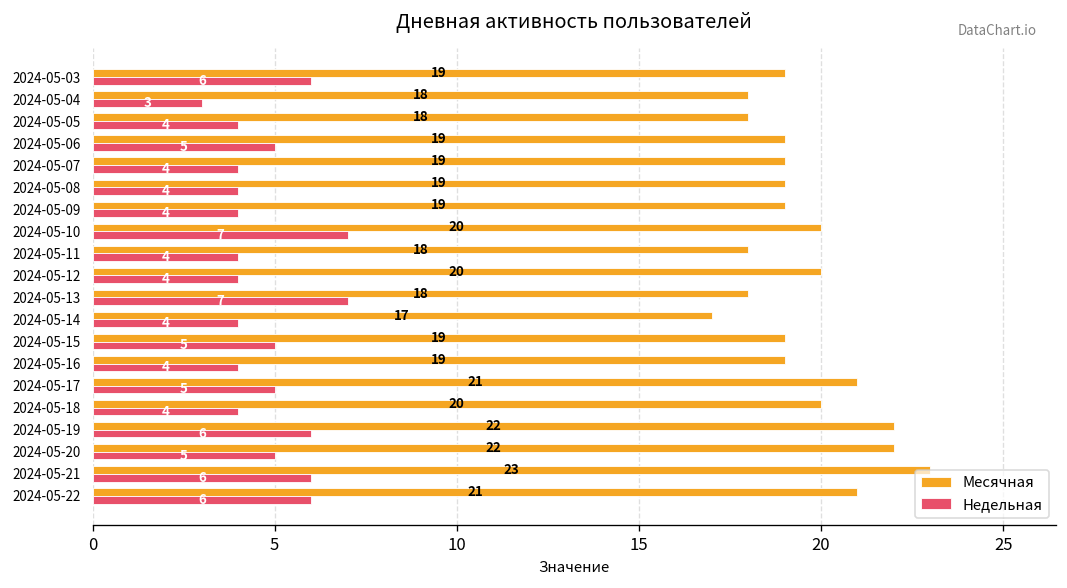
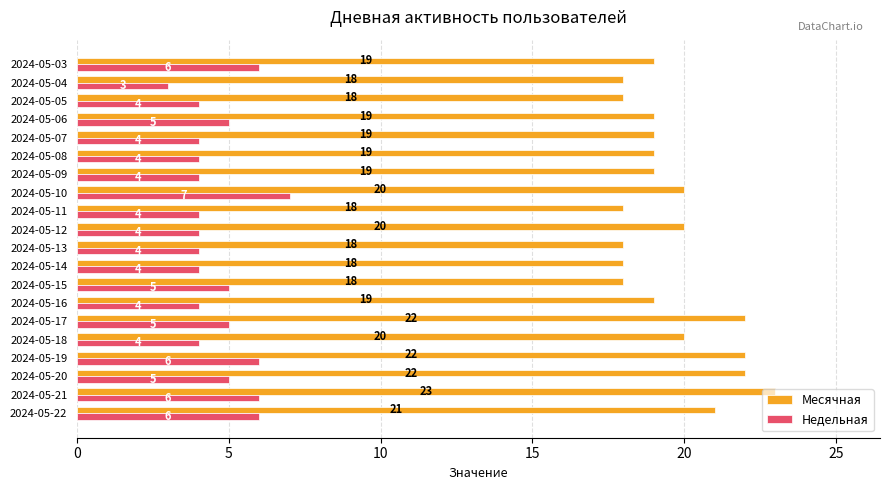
  {
    "Месячная": {
      "2024-05-03": 19,
      "2024-05-04": 18,
      "2024-05-05": 18,
      "2024-05-06": 19,
      "2024-05-07": 19,
      "2024-05-08": 19,
      "2024-05-09": 19,
      "2024-05-10": 20,
      "2024-05-11": 18,
      "2024-05-12": 20,
      "2024-05-13": 18,
-     "2024-05-14": 17,
-     "2024-05-15": 19,
+     "2024-05-14": 18,
+     "2024-05-15": 18,
      "2024-05-16": 19,
-     "2024-05-17": 21,
+     "2024-05-17": 22,
      "2024-05-18": 20,
      "2024-05-19": 22,
      "2024-05-20": 22,
      "2024-05-22": 21
    },
    "Недельная": {
      "2024-05-03": 6,
      "2024-05-04": 3,
      "2024-05-05": 4,
      "2024-05-06": 5,
      "2024-05-07": 4,
      "2024-05-08": 4,
      "2024-05-09": 4,
      "2024-05-10": 7,
      "2024-05-11": 4,
      "2024-05-12": 4,
-     "2024-05-13": 7,
+     "2024-05-13": 4,
      "2024-05-14": 4,
      "2024-05-15": 5,
      "2024-05-16": 4,
      "2024-05-17": 5,
      "2024-05-18": 4,
      "2024-05-19": 6,
      "2024-05-20": 5,
      "2024-05-21": 6,
      "2024-05-22": 6
    }
  }
